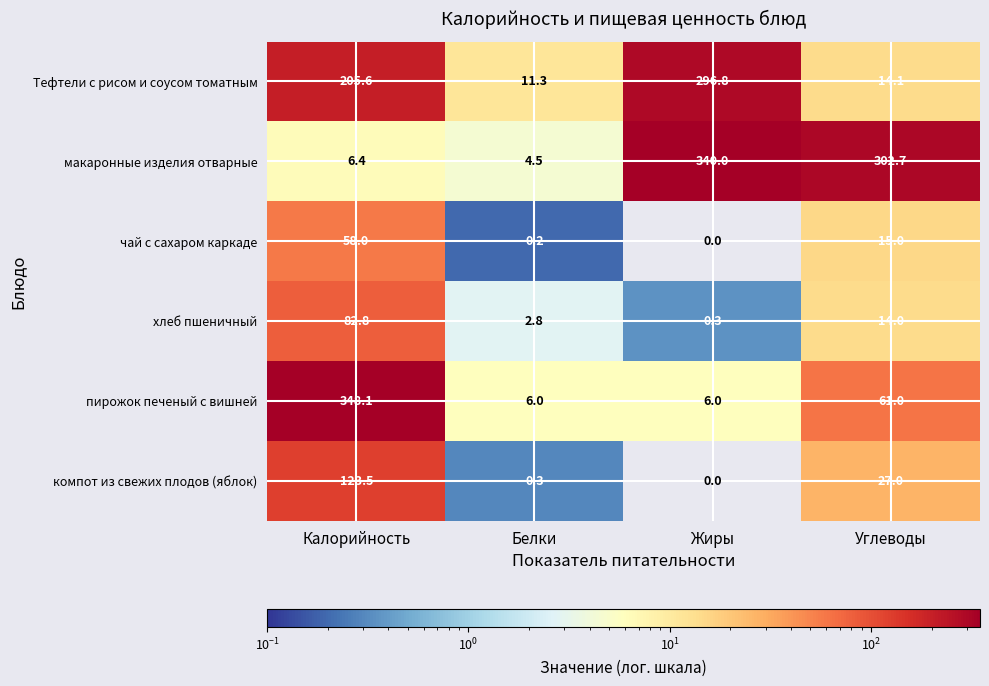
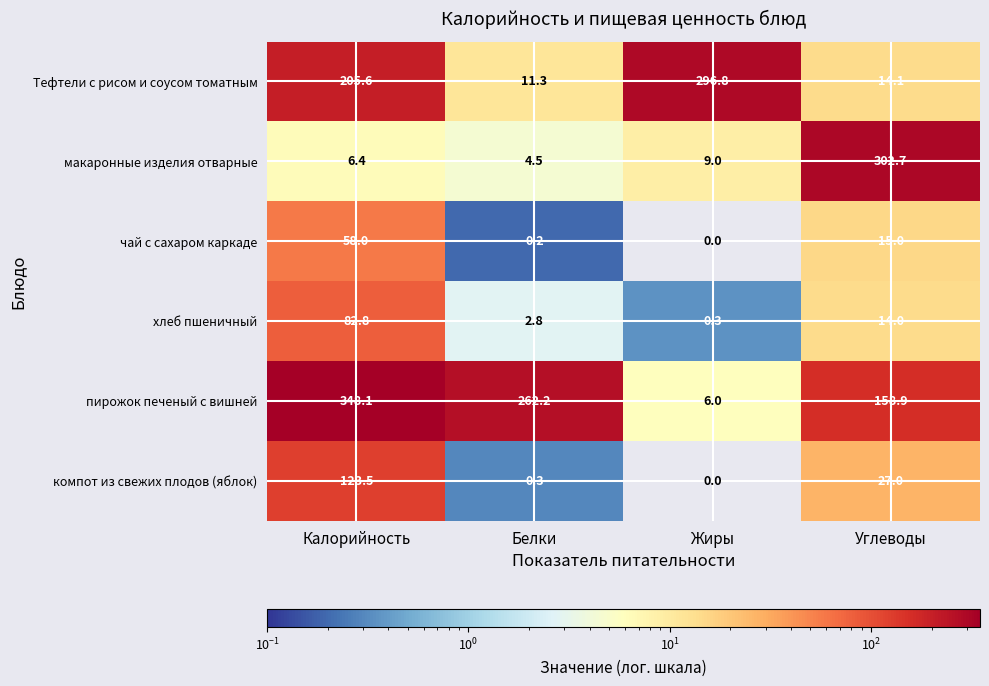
  {
    "Тефтели с рисом и соусом томатным": {
      "Калорийность": 205.6,
      "Белки": 11.3,
      "Жиры": 296.8,
      "Углеводы": 14.1
    },
    "макаронные изделия отварные": {
      "Калорийность": 6.4,
      "Белки": 4.5,
-     "Жиры": 340.0,
+     "Жиры": 9.0,
      "Углеводы": 302.7
    },
    "чай с сахаром каркаде": {
      "Калорийность": 58.0,
      "Белки": 0.2,
      "Жиры": 0.0,
      "Углеводы": 15.0
    },
    "хлеб пшеничный": {
      "Калорийность": 82.8,
      "Белки": 2.8,
      "Жиры": 0.3,
      "Углеводы": 14.0
    },
    "пирожок печеный с вишней": {
      "Калорийность": 348.1,
-     "Белки": 6.0,
+     "Белки": 262.2,
      "Жиры": 6.0,
-     "Углеводы": 61.0
+     "Углеводы": 158.9
    },
    "компот из свежих плодов (яблок)": {
      "Калорийность": 123.5,
      "Белки": 0.3,
      "Жиры": 0.0,
      "Углеводы": 27.0
    }
  }
